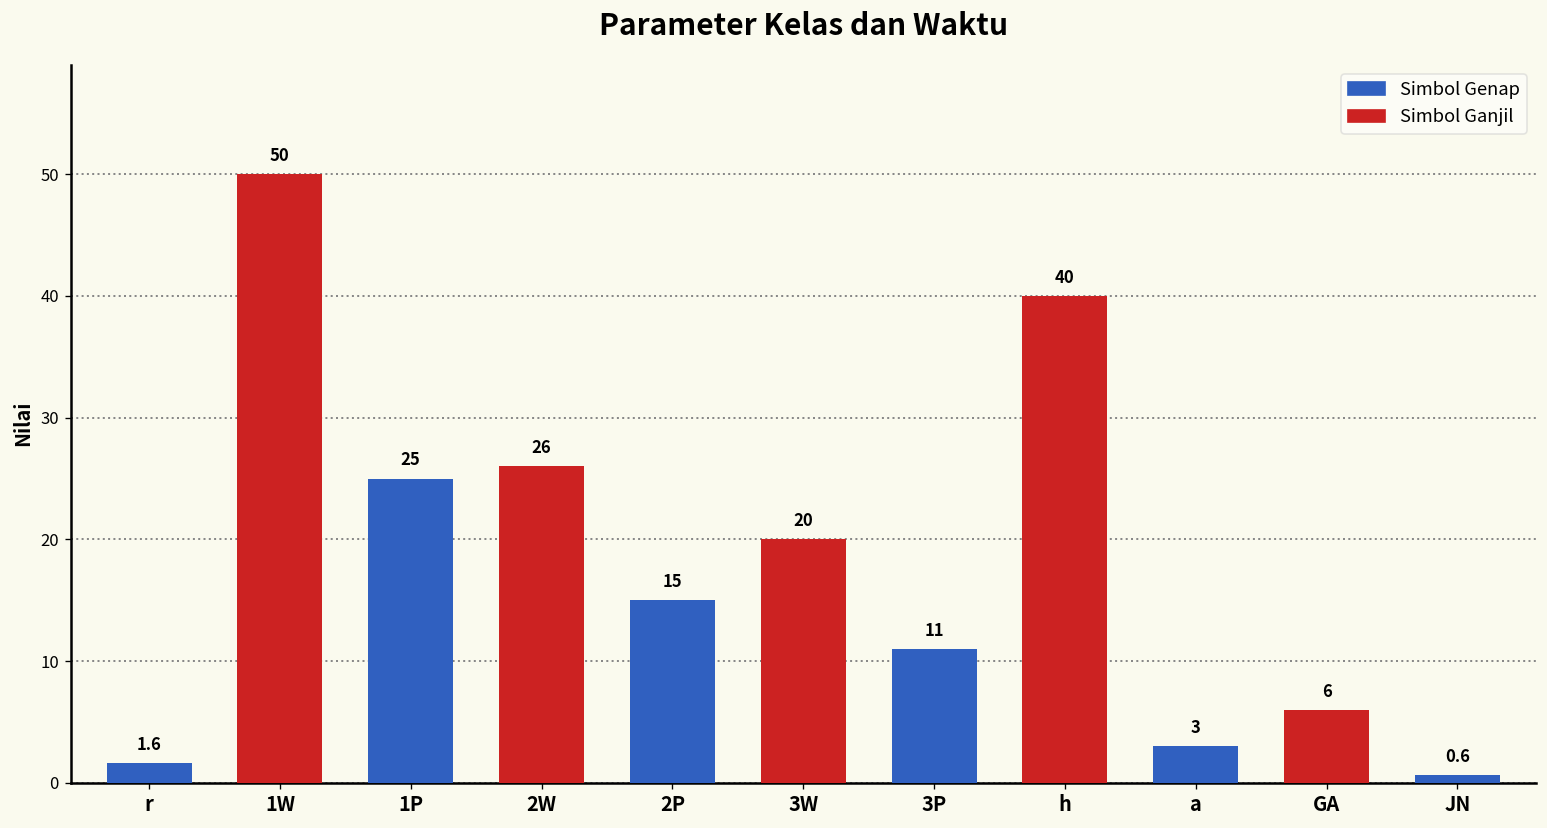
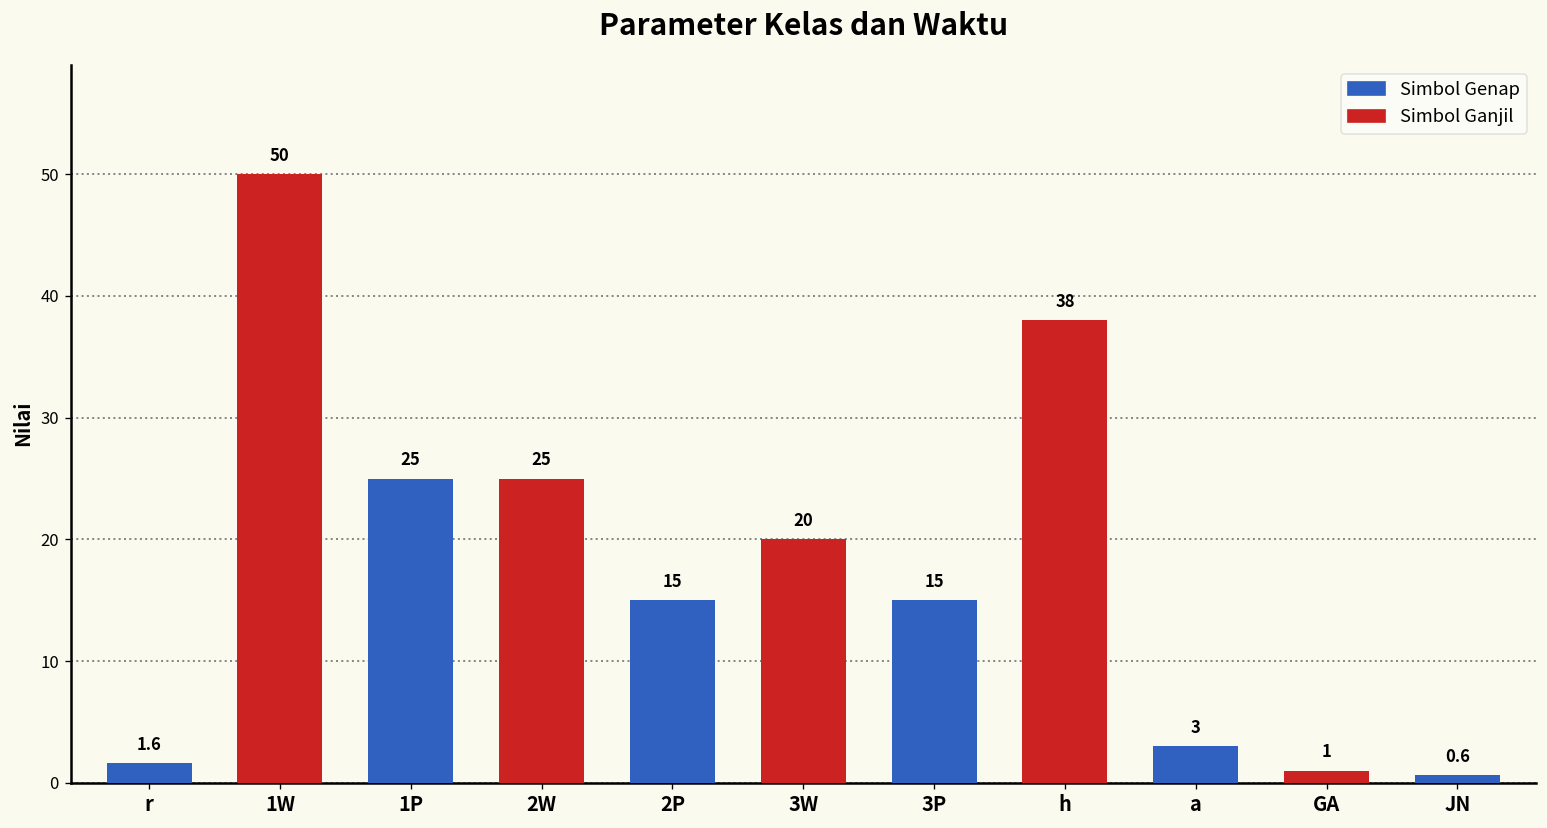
  {
    "Simbol Genap": {
      "r": 1.6,
      "1P": 25,
      "2P": 15,
-     "3P": 11,
+     "3P": 15,
      "a": 3,
      "JN": 0.6
    },
    "Simbol Ganjil": {
      "1W": 50,
-     "2W": 26,
+     "2W": 25,
      "3W": 20,
-     "h": 40,
-     "GA": 6
+     "h": 38,
+     "GA": 1
    }
  }
